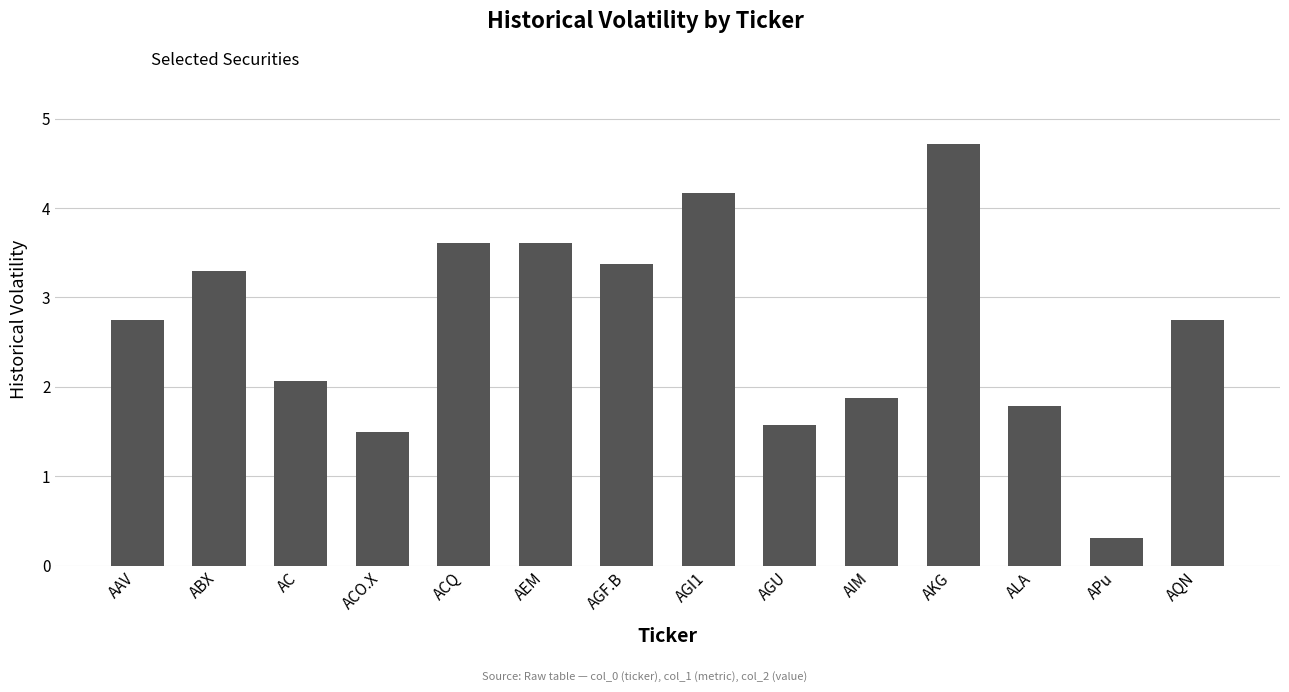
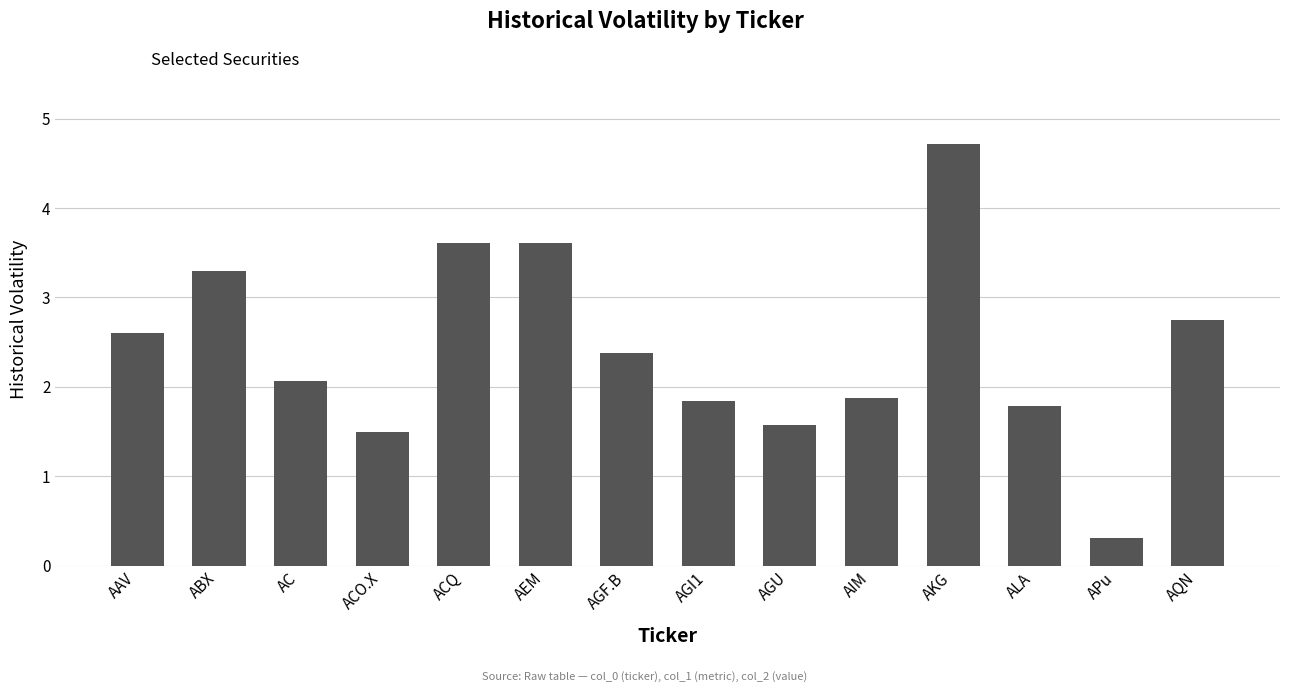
  {
-   "AAV": 2.8,
+   "AAV": 2.6,
    "ABX": 3.3,
    "AC": 2.1,
    "ACO.X": 1.5,
    "ACQ": 3.6,
    "AEM": 3.6,
-   "AGF.B": 3.4,
-   "AGI1": 4.2,
+   "AGF.B": 2.4,
+   "AGI1": 1.8,
    "AGU": 1.6,
    "AIM": 1.9,
    "AKG": 4.7,
    "ALA": 1.8,
    "APu": 0.3,
    "AQN": 2.8
  }
